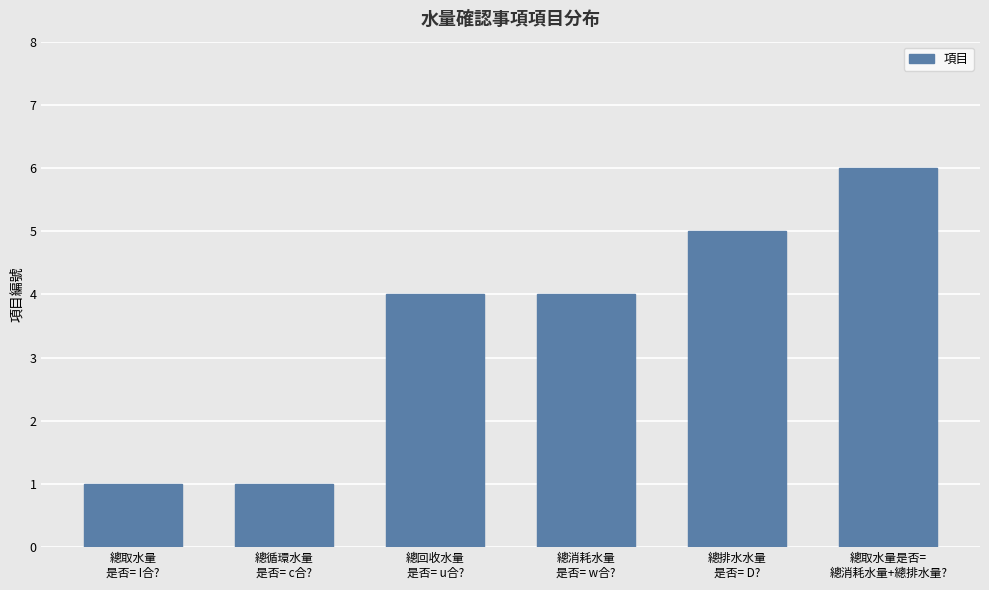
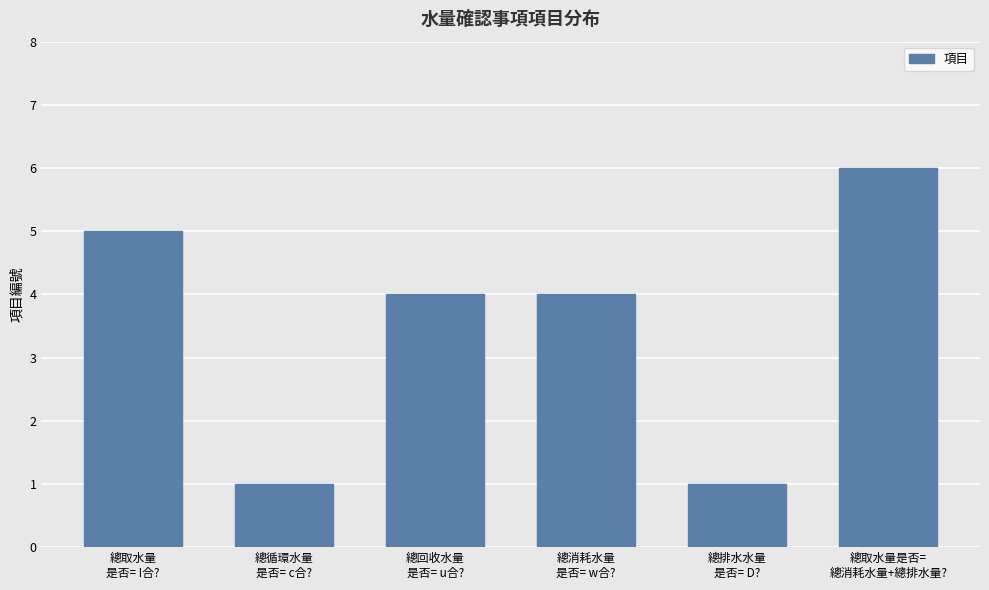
  {
-   "總取水量 是否= I合?": 1,
+   "總取水量 是否= I合?": 5,
    "總循環水量 是否= c合?": 1,
    "總回收水量 是否= u合?": 4,
    "總消耗水量 是否= w合?": 4,
-   "總排水水量 是否= D?": 5,
+   "總排水水量 是否= D?": 1,
    "總取水量是否= 總消耗水量+總排水量?": 6
  }
